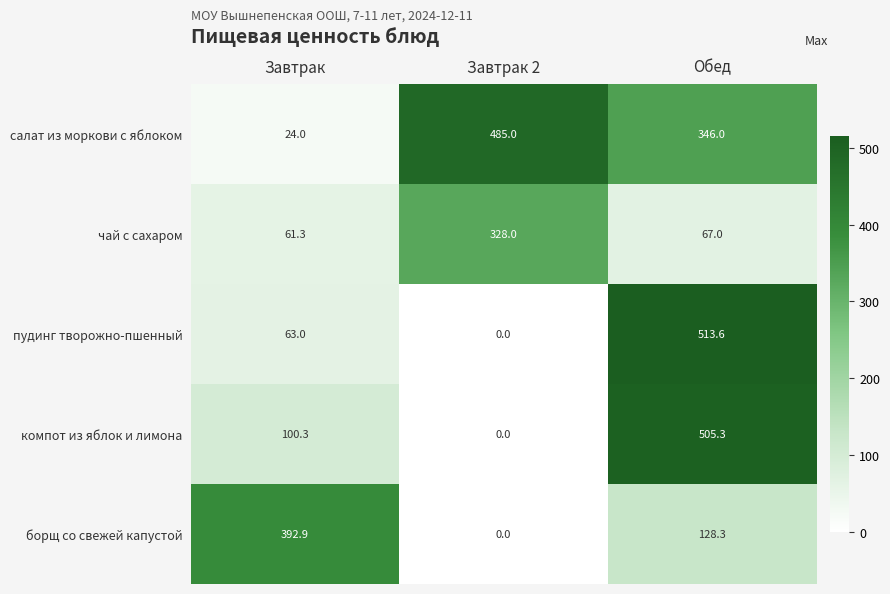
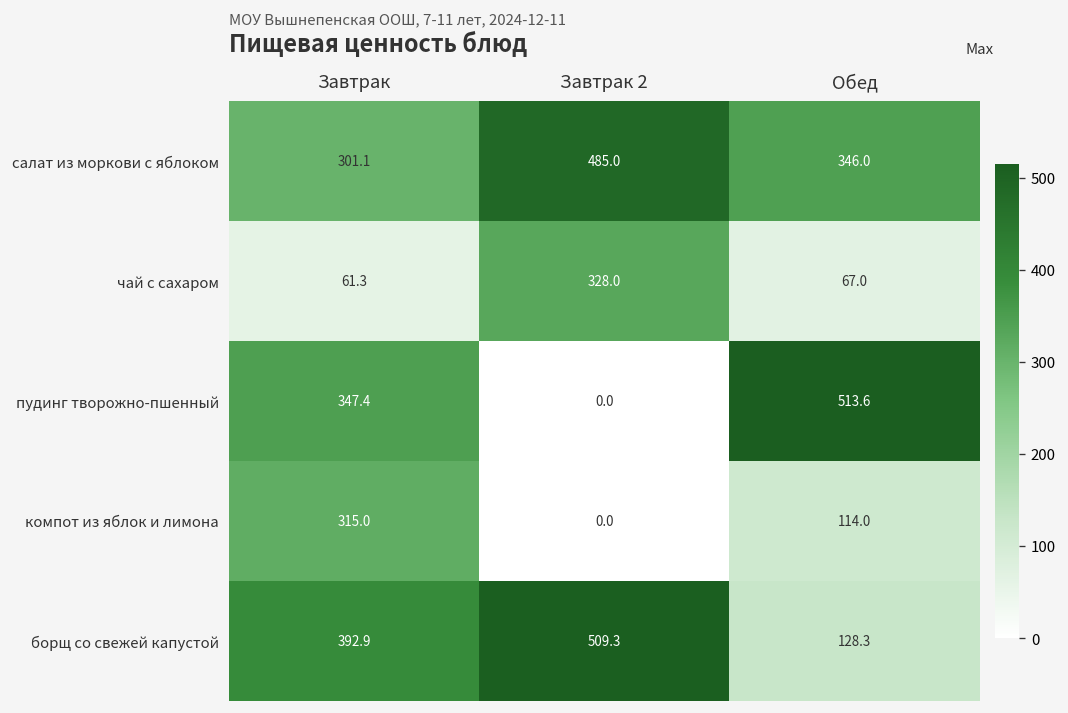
  {
    "салат из моркови с яблоком": {
-     "Завтрак": 24.0,
+     "Завтрак": 301.1,
      "Завтрак 2": 485.0,
      "Обед": 346.0
    },
    "чай с сахаром": {
      "Завтрак": 61.3,
      "Завтрак 2": 328.0,
      "Обед": 67.0
    },
    "пудинг творожно-пшенный": {
-     "Завтрак": 63.0,
+     "Завтрак": 347.4,
      "Завтрак 2": 0.0,
      "Обед": 513.6
    },
    "компот из яблок и лимона": {
-     "Завтрак": 100.3,
+     "Завтрак": 315.0,
      "Завтрак 2": 0.0,
-     "Обед": 505.3
+     "Обед": 114.0
    },
    "борщ со свежей капустой": {
      "Завтрак": 392.9,
-     "Завтрак 2": 0.0,
+     "Завтрак 2": 509.3,
      "Обед": 128.3
    }
  }
